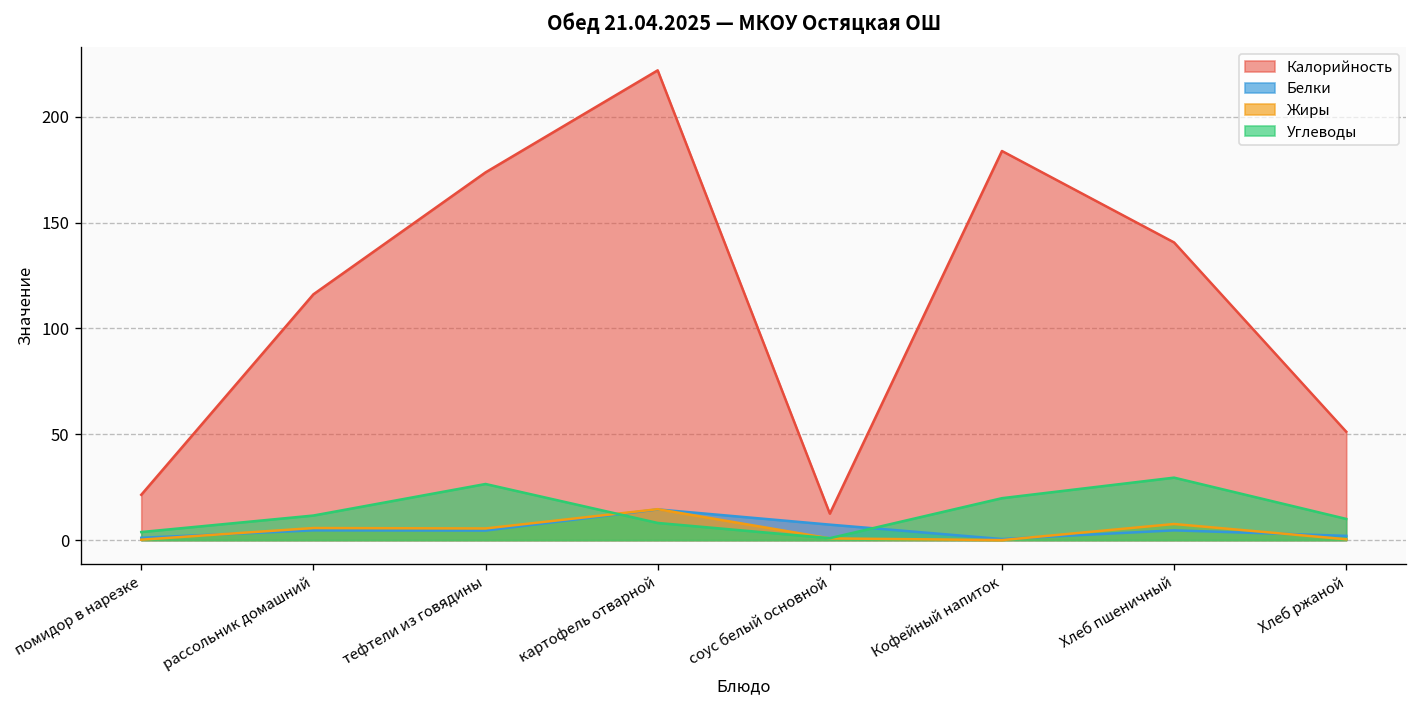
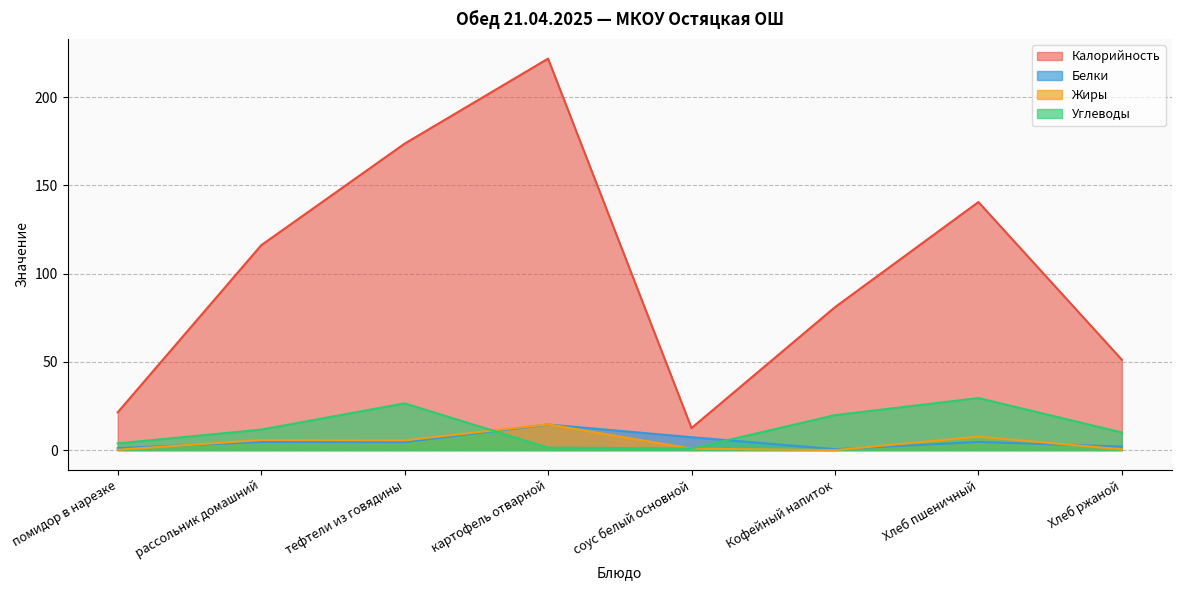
  {
    "Калорийность": {
      "помидор в нарезке": 21,
      "рассольник домашний": 116,
      "тефтели из говядины": 174,
      "картофель отварной": 222,
      "соус белый основной": 13,
-     "Кофейный напиток": 184,
+     "Кофейный напиток": 81,
      "Хлеб пшеничный": 141,
      "Хлеб ржаной": 51
    },
    "Белки": {
      "соус белый основной": 7,
      "Хлеб пшеничный": 5,
      "Хлеб ржаной": 2
    },
    "Жиры": {
      "Хлеб пшеничный": 8,
      "Хлеб ржаной": 0
    },
    "Углеводы": {
      "помидор в нарезке": 4,
      "рассольник домашний": 12,
      "тефтели из говядины": 27,
-     "картофель отварной": 8,
+     "картофель отварной": 1,
      "Кофейный напиток": 20,
      "Хлеб пшеничный": 30,
      "Хлеб ржаной": 10
    }
  }
